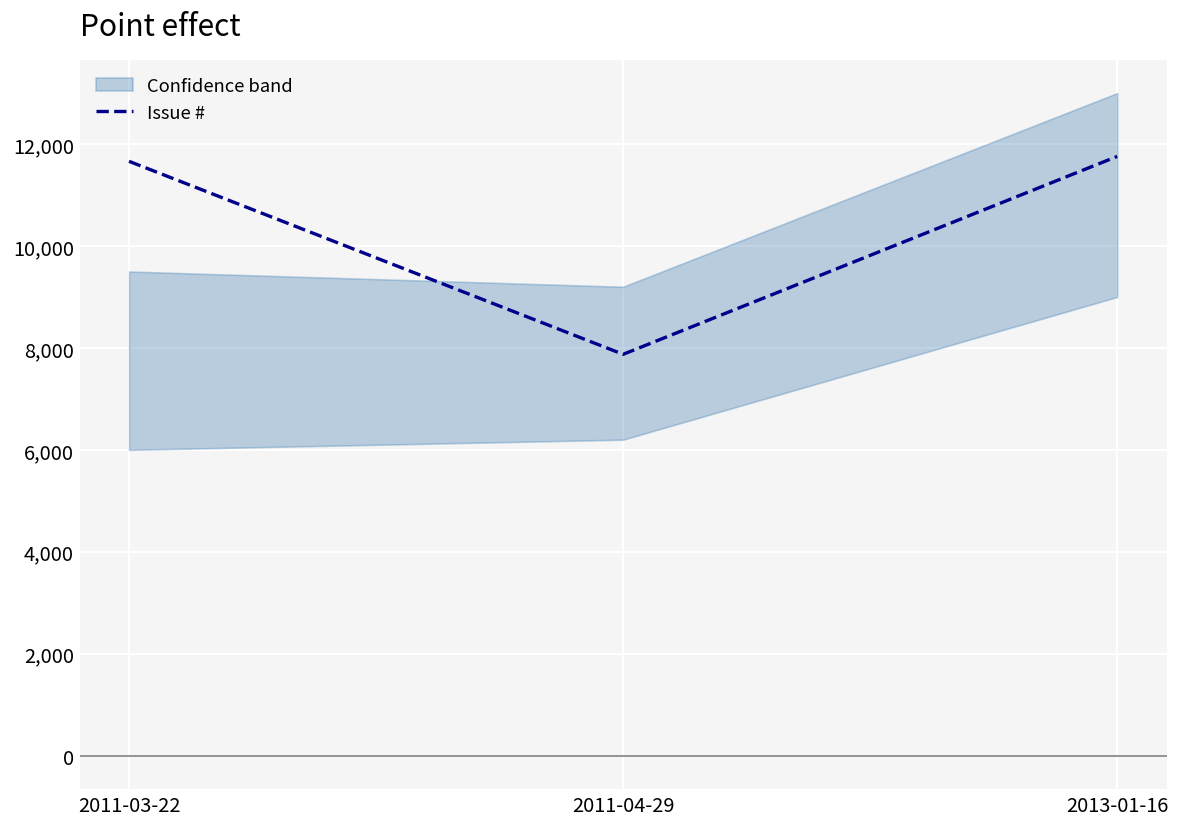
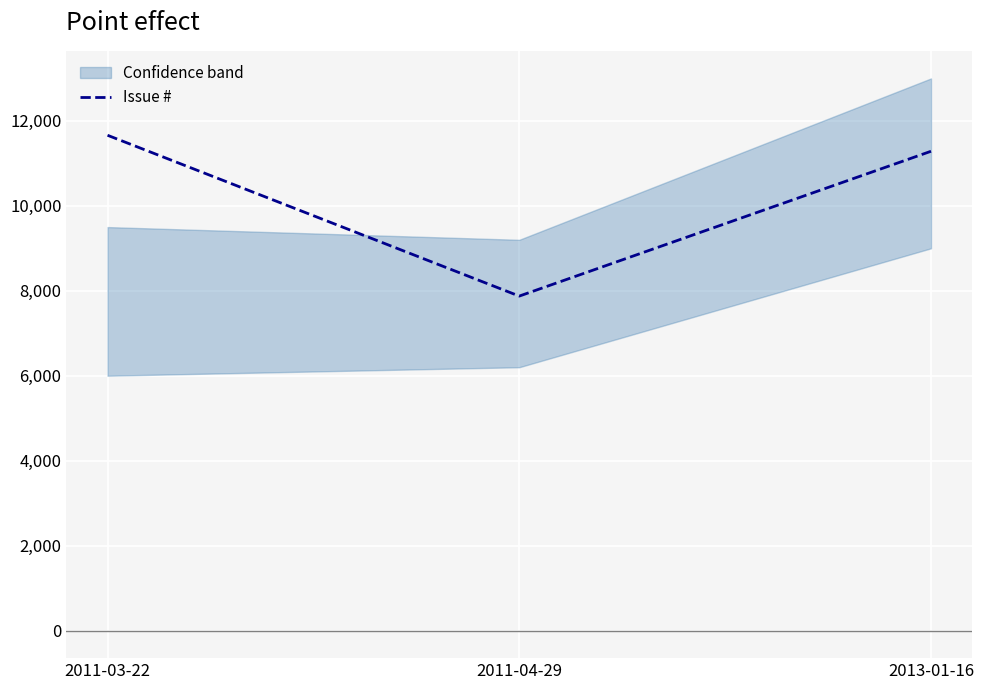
  {
    "Issue #": {
      "2011-03-22": "11,700",
      "2011-04-29": "7,900",
-     "2013-01-16": "11,800"
+     "2013-01-16": "11,300"
    }
  }
